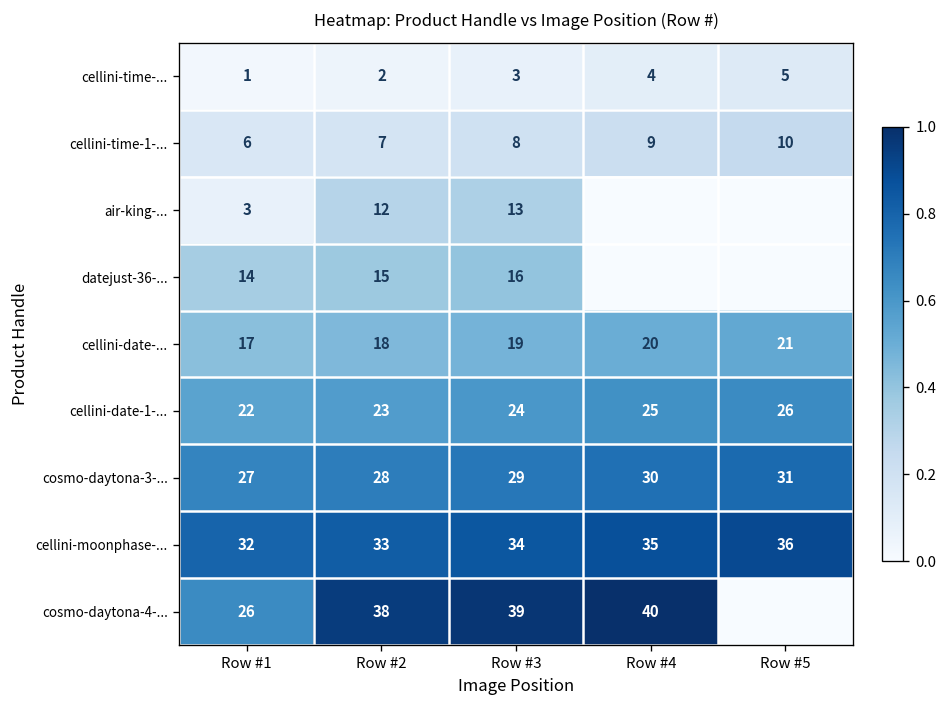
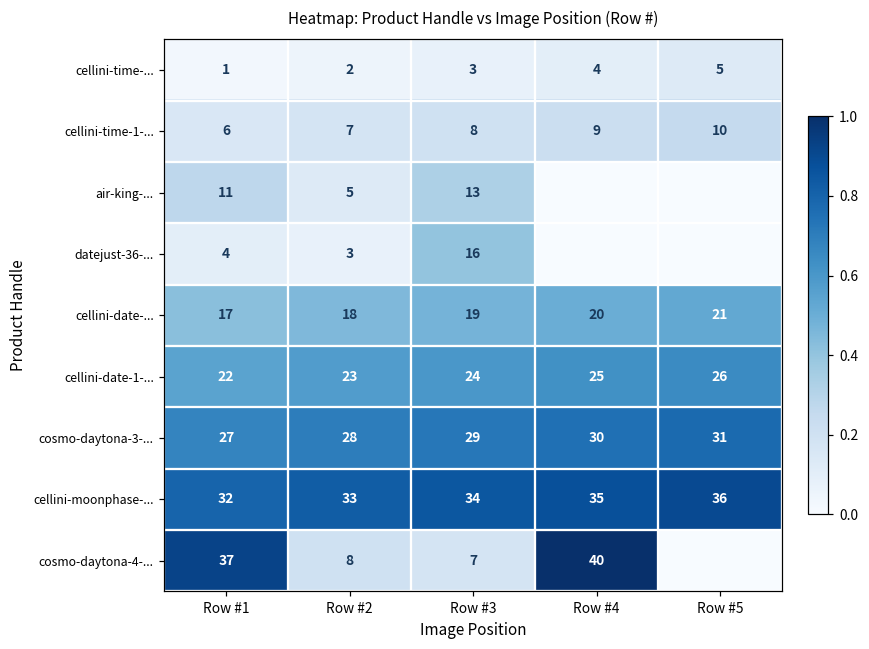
  {
    "cellini-time-...": {
      "Row #1": 1,
      "Row #2": 2,
      "Row #3": 3,
      "Row #4": 4,
      "Row #5": 5
    },
    "cellini-time-1-...": {
      "Row #1": 6,
      "Row #2": 7,
      "Row #3": 8,
      "Row #4": 9,
      "Row #5": 10
    },
    "air-king-...": {
-     "Row #1": 3,
-     "Row #2": 12,
+     "Row #1": 11,
+     "Row #2": 5,
      "Row #3": 13
    },
    "datejust-36-...": {
-     "Row #1": 14,
-     "Row #2": 15,
+     "Row #1": 4,
+     "Row #2": 3,
      "Row #3": 16
    },
    "cellini-date-...": {
      "Row #1": 17,
      "Row #2": 18,
      "Row #3": 19,
      "Row #4": 20,
      "Row #5": 21
    },
    "cellini-date-1-...": {
      "Row #1": 22,
      "Row #2": 23,
      "Row #3": 24,
      "Row #4": 25,
      "Row #5": 26
    },
    "cosmo-daytona-3-...": {
      "Row #1": 27,
      "Row #2": 28,
      "Row #3": 29,
      "Row #4": 30,
      "Row #5": 31
    },
    "cellini-moonphase-...": {
      "Row #1": 32,
      "Row #2": 33,
      "Row #3": 34,
      "Row #4": 35,
      "Row #5": 36
    },
    "cosmo-daytona-4-...": {
-     "Row #1": 26,
-     "Row #2": 38,
-     "Row #3": 39,
+     "Row #1": 37,
+     "Row #2": 8,
+     "Row #3": 7,
      "Row #4": 40
    }
  }
